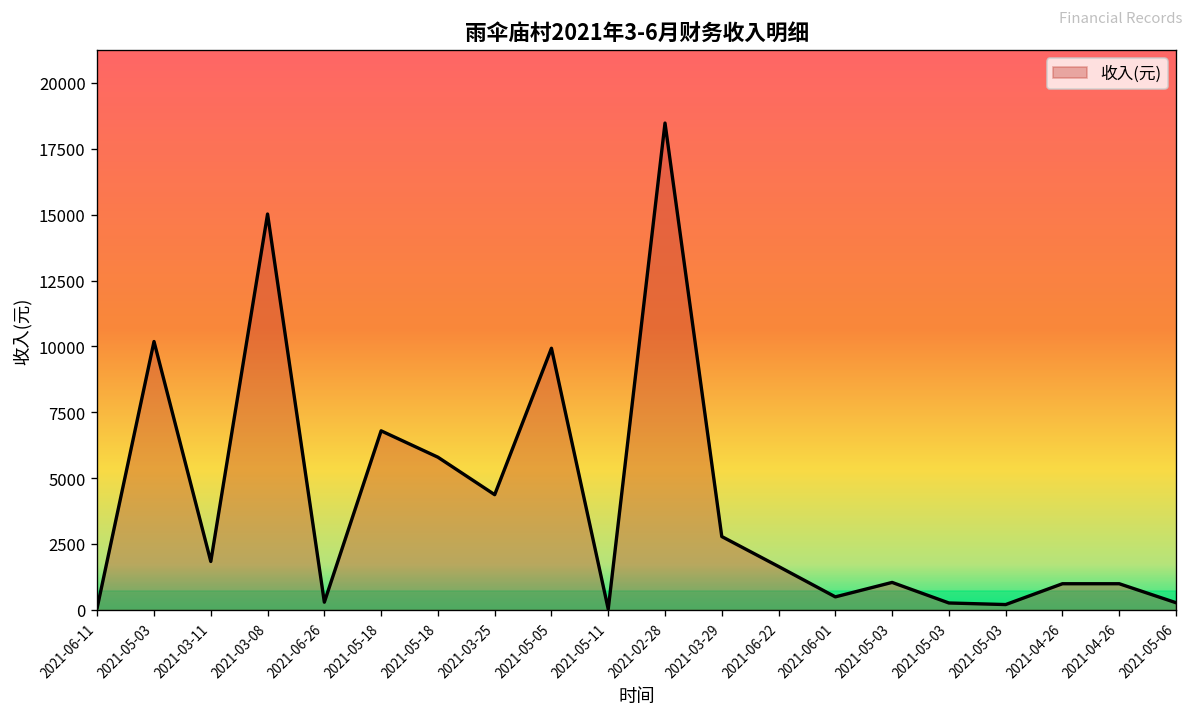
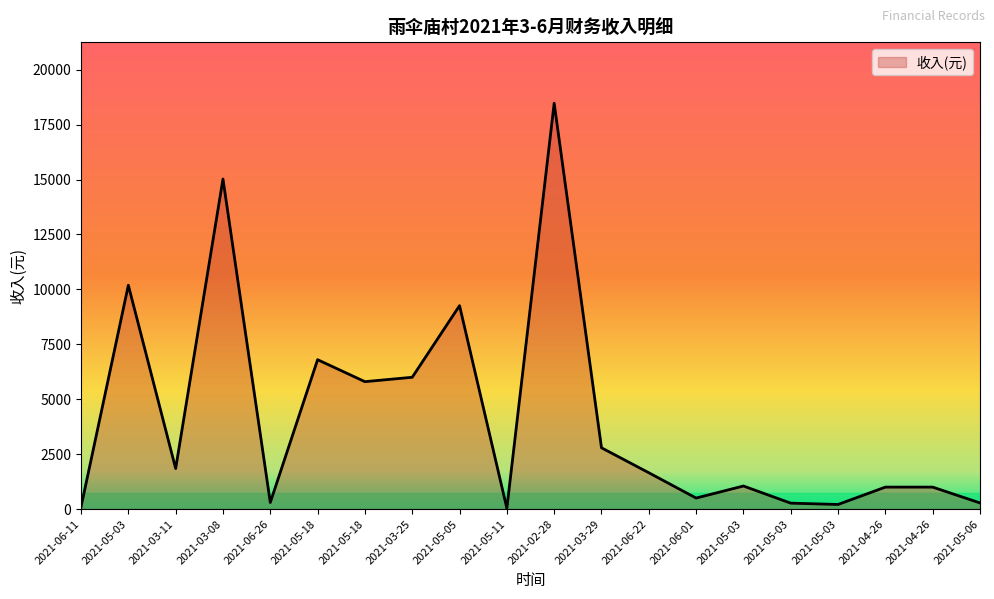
  {
    "2021-03-11": 1800,
    "2021-03-08": 15000,
-   "2021-03-25": 4400,
-   "2021-05-05": 9900,
+   "2021-03-25": 6000,
+   "2021-05-05": 9300,
    "2021-02-28": 18500,
    "2021-03-29": 2800,
    "2021-06-22": 1700
  }
